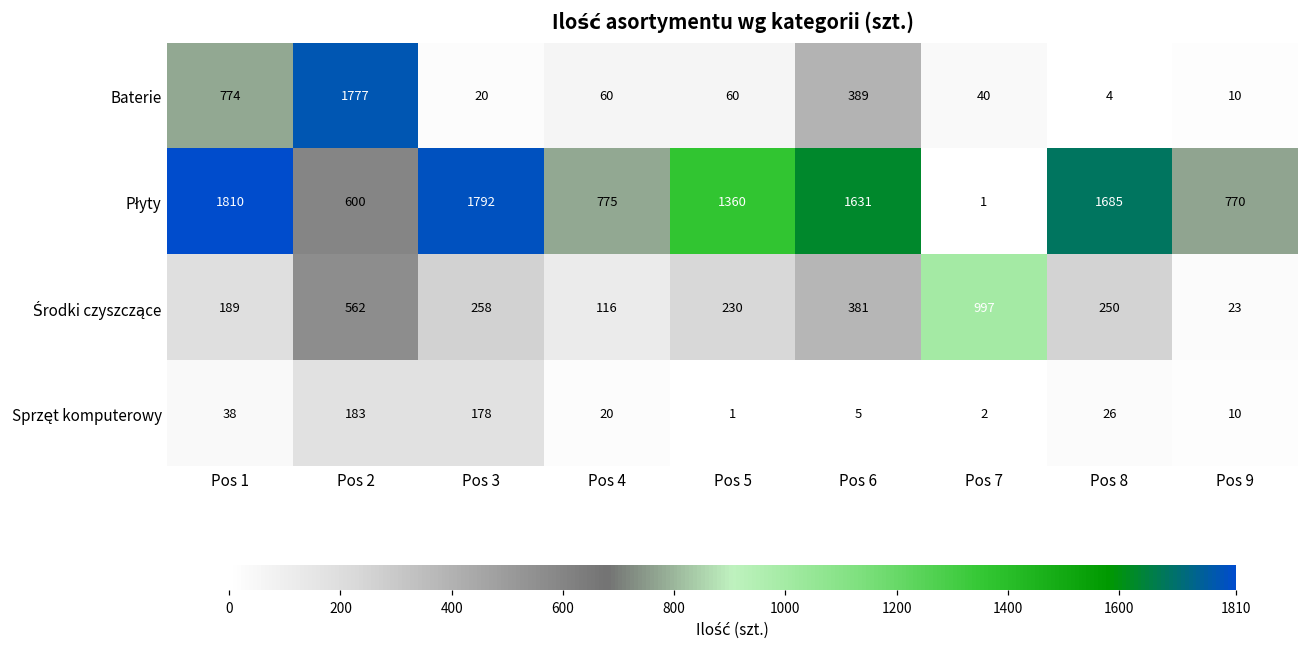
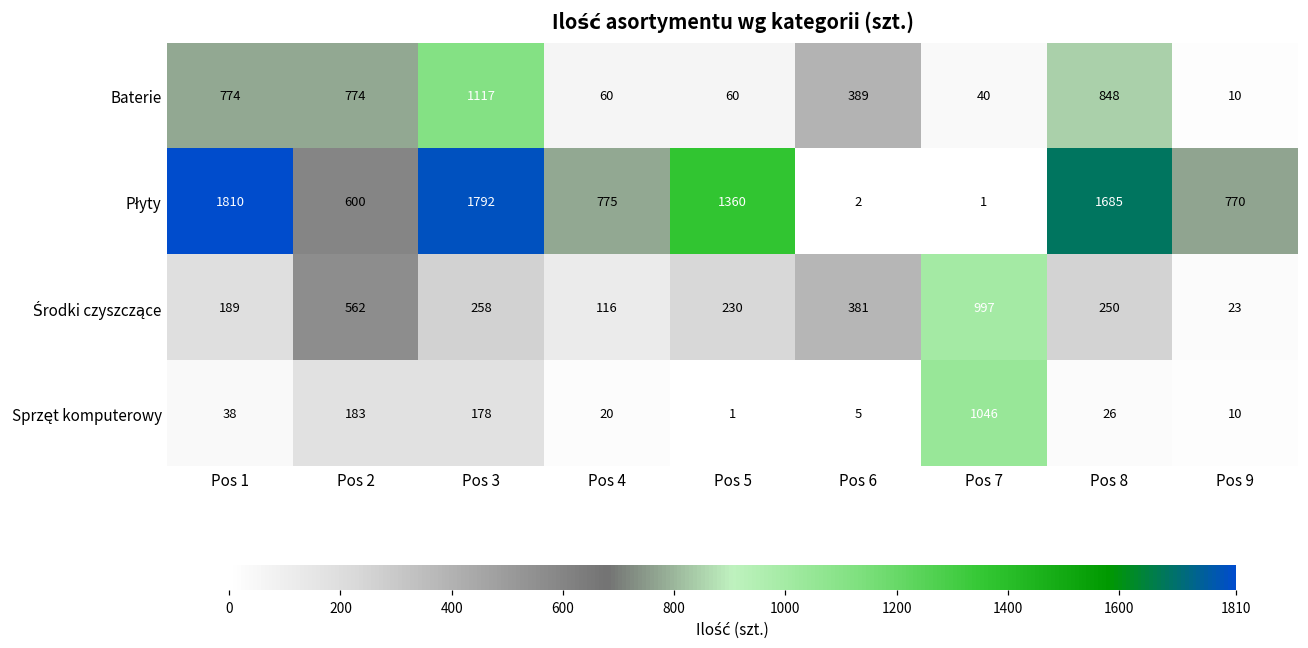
  {
    "Baterie": {
      "Pos 1": 774,
-     "Pos 2": 1777,
-     "Pos 3": 20,
+     "Pos 2": 774,
+     "Pos 3": 1117,
      "Pos 4": 60,
      "Pos 5": 60,
      "Pos 6": 389,
      "Pos 7": 40,
-     "Pos 8": 4,
+     "Pos 8": 848,
      "Pos 9": 10
    },
    "Płyty": {
      "Pos 1": 1810,
      "Pos 2": 600,
      "Pos 3": 1792,
      "Pos 4": 775,
      "Pos 5": 1360,
-     "Pos 6": 1631,
+     "Pos 6": 2,
      "Pos 7": 1,
      "Pos 8": 1685,
      "Pos 9": 770
    },
    "Środki czyszczące": {
      "Pos 1": 189,
      "Pos 2": 562,
      "Pos 3": 258,
      "Pos 4": 116,
      "Pos 5": 230,
      "Pos 6": 381,
      "Pos 7": 997,
      "Pos 8": 250,
      "Pos 9": 23
    },
    "Sprzęt komputerowy": {
      "Pos 1": 38,
      "Pos 2": 183,
      "Pos 3": 178,
      "Pos 4": 20,
      "Pos 5": 1,
      "Pos 6": 5,
-     "Pos 7": 2,
+     "Pos 7": 1046,
      "Pos 8": 26,
      "Pos 9": 10
    }
  }
